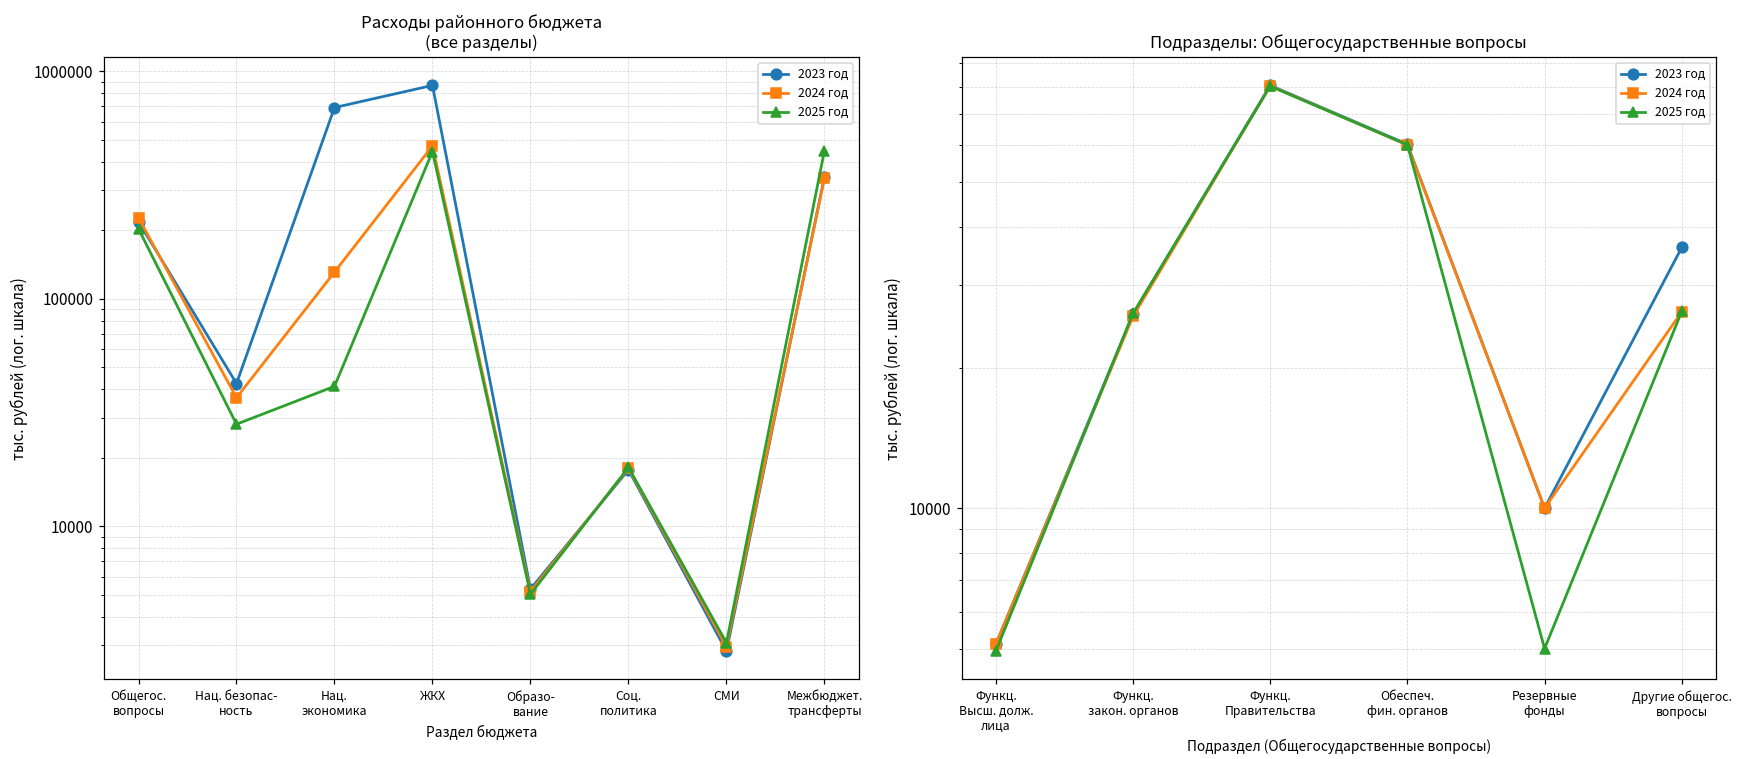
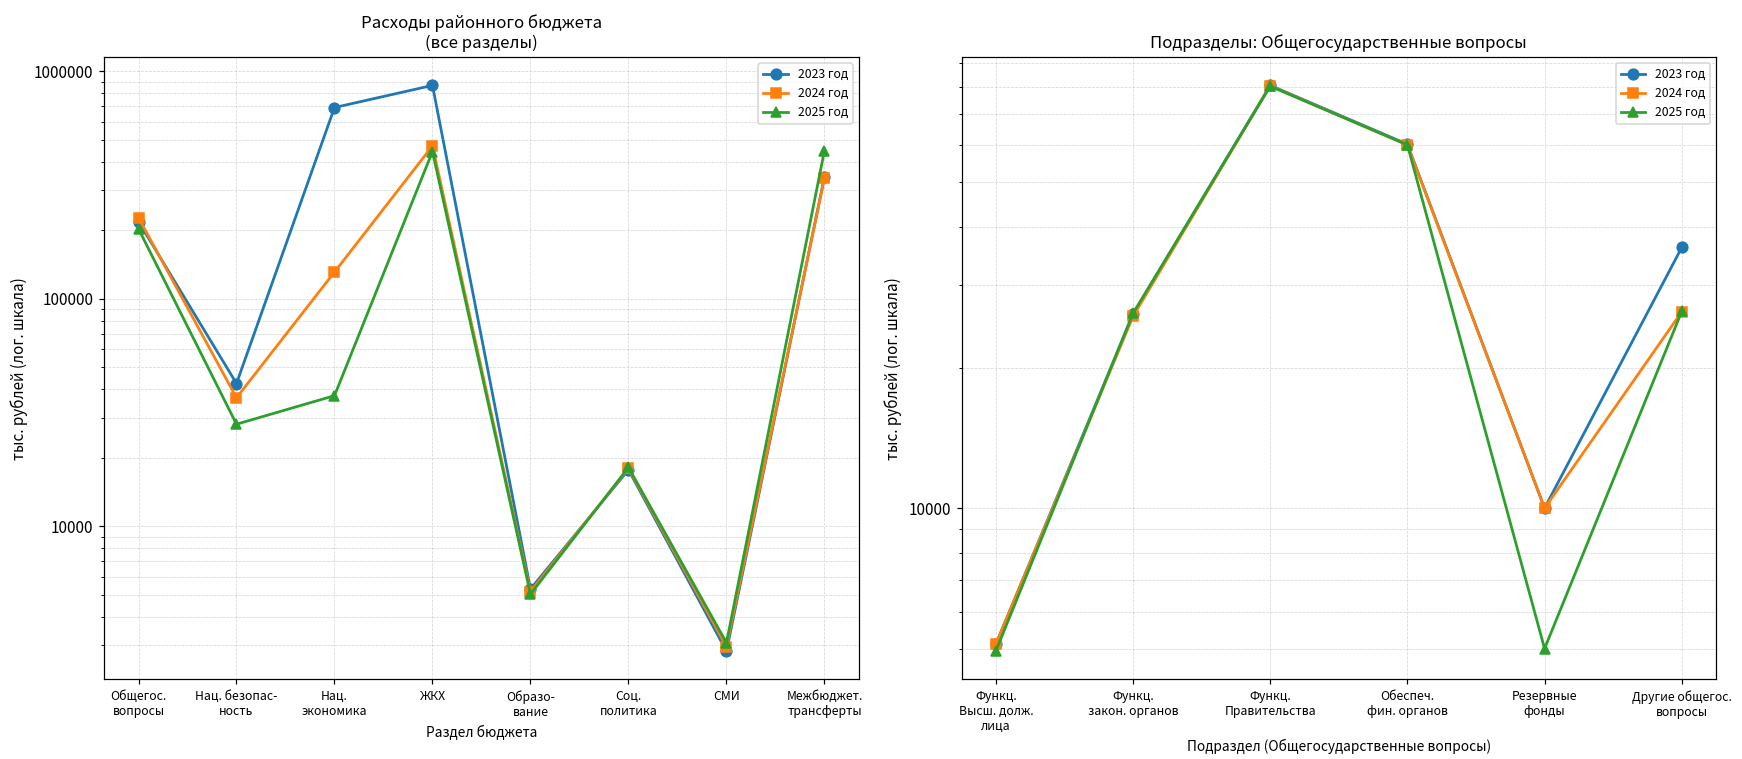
  {
    "Расходы районного бюджета (все разделы)": {
      "2023 год": {
        "Общегос. вопросы": 220000,
        "Нац. безопас- ность": 42000,
        "Нац. экономика": 690000,
        "ЖКХ": 870000,
        "СМИ": 2800
      },
      "2024 год": {
        "Общегос. вопросы": 230000,
        "Нац. безопас- ность": 37000,
        "Нац. экономика": 130000,
        "ЖКХ": 470000,
        "СМИ": 3000
      },
      "2025 год": {
        "Общегос. вопросы": 200000,
        "Нац. безопас- ность": 28000,
-       "Нац. экономика": 41000,
+       "Нац. экономика": 37000,
        "ЖКХ": 440000,
        "СМИ": 3100,
        "Межбюджет. трансферты": 450000
      }
    }
  }
